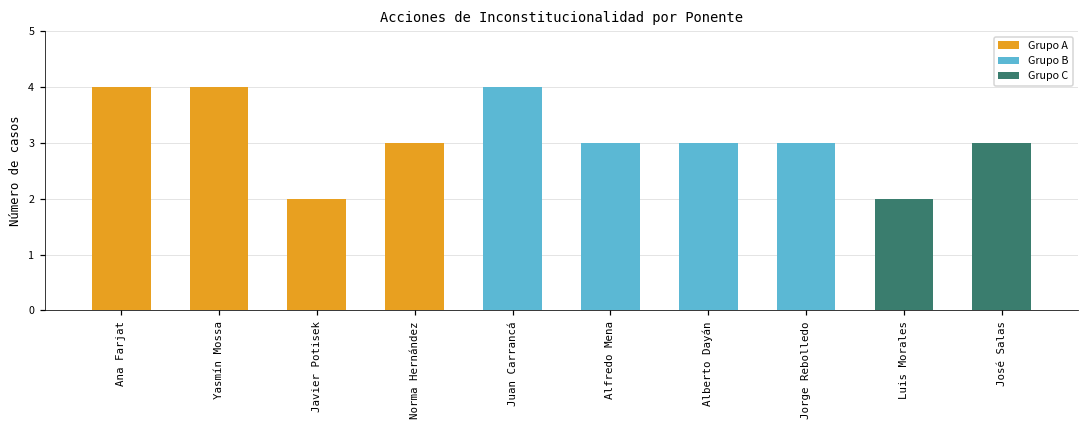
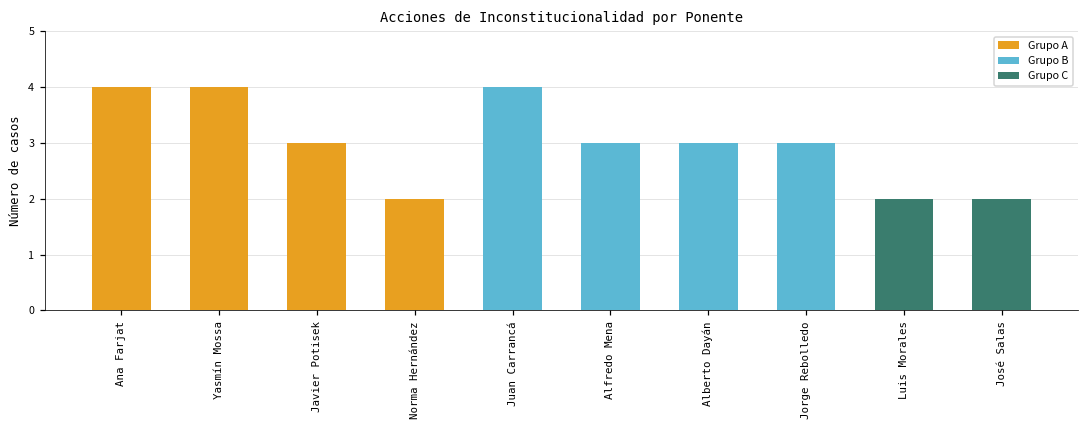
  {
    "Ana Farjat": 4,
    "Yasmín Mossa": 4,
-   "Javier Potisek": 2,
-   "Norma Hernández": 3,
+   "Javier Potisek": 3,
+   "Norma Hernández": 2,
    "Juan Carrancá": 4,
    "Alfredo Mena": 3,
    "Alberto Dayán": 3,
    "Jorge Rebolledo": 3,
    "Luis Morales": 2,
-   "José Salas": 3
+   "José Salas": 2
  }
